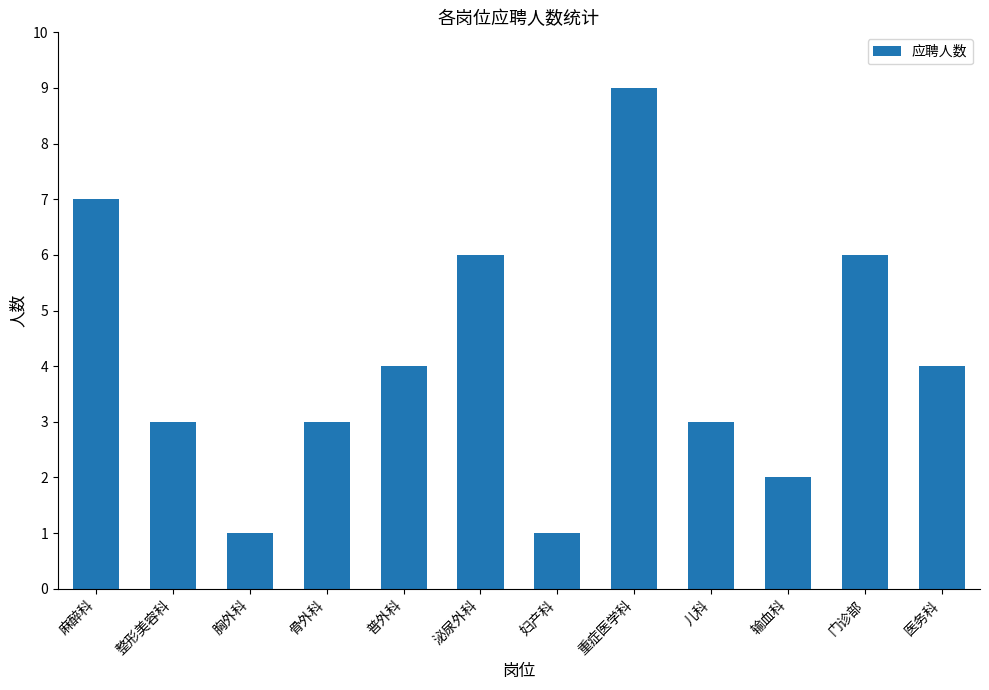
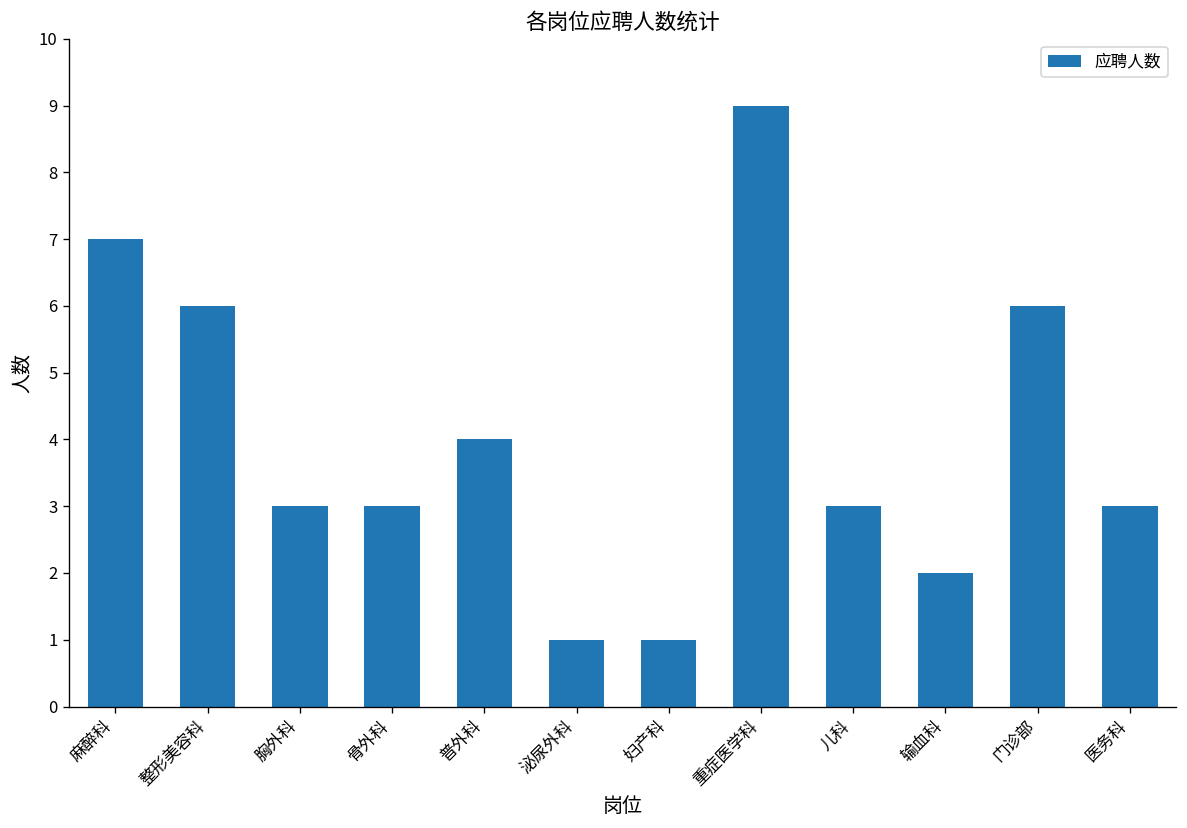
  {
    "麻醉科": 7,
-   "整形美容科": 3,
-   "胸外科": 1,
+   "整形美容科": 6,
+   "胸外科": 3,
    "骨外科": 3,
    "普外科": 4,
-   "泌尿外科": 6,
+   "泌尿外科": 1,
    "妇产科": 1,
    "重症医学科": 9,
    "儿科": 3,
    "输血科": 2,
    "门诊部": 6,
-   "医务科": 4
+   "医务科": 3
  }
